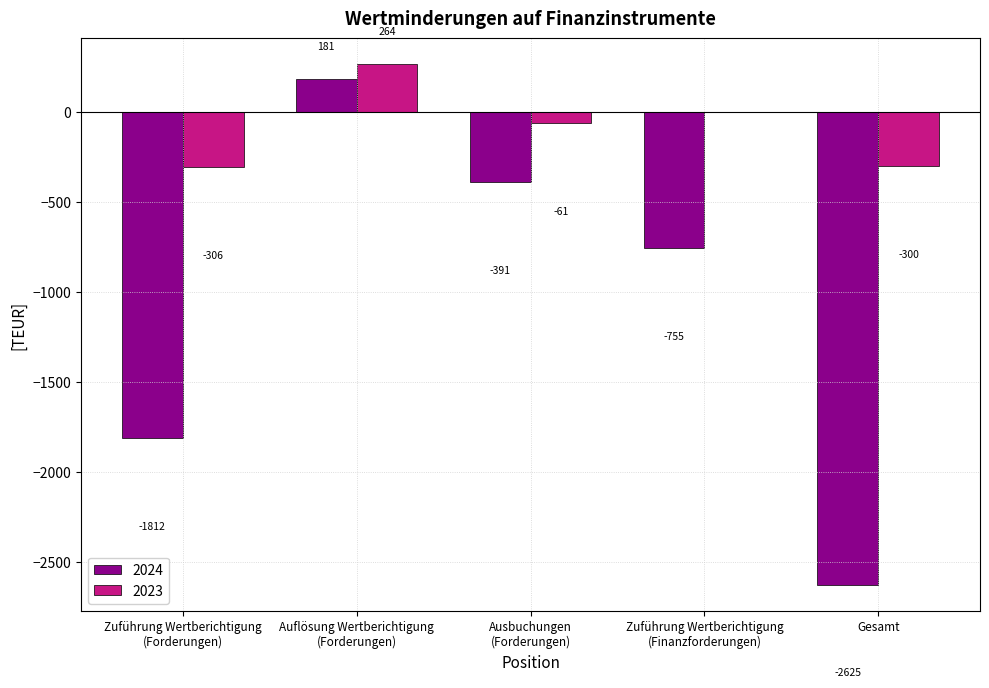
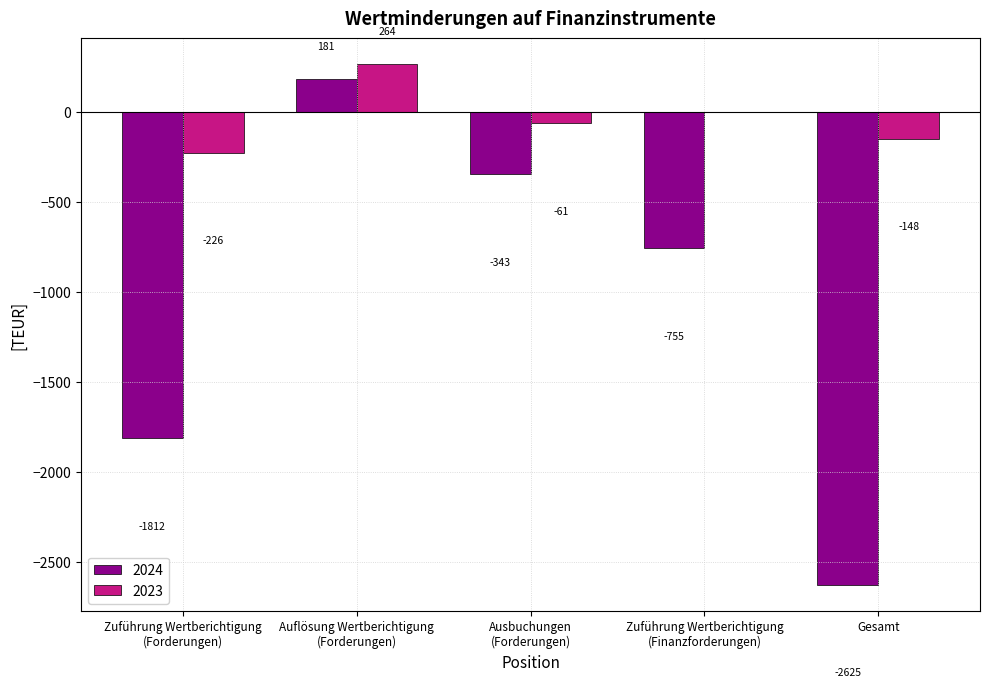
  {
    "2024": {
-     "Ausbuchungen (Forderungen)": -391
+     "Ausbuchungen (Forderungen)": -343
    },
    "2023": {
-     "Zuführung Wertberichtigung (Forderungen)": -306,
-     "Gesamt": -300
+     "Zuführung Wertberichtigung (Forderungen)": -226,
+     "Gesamt": -148
    }
  }
